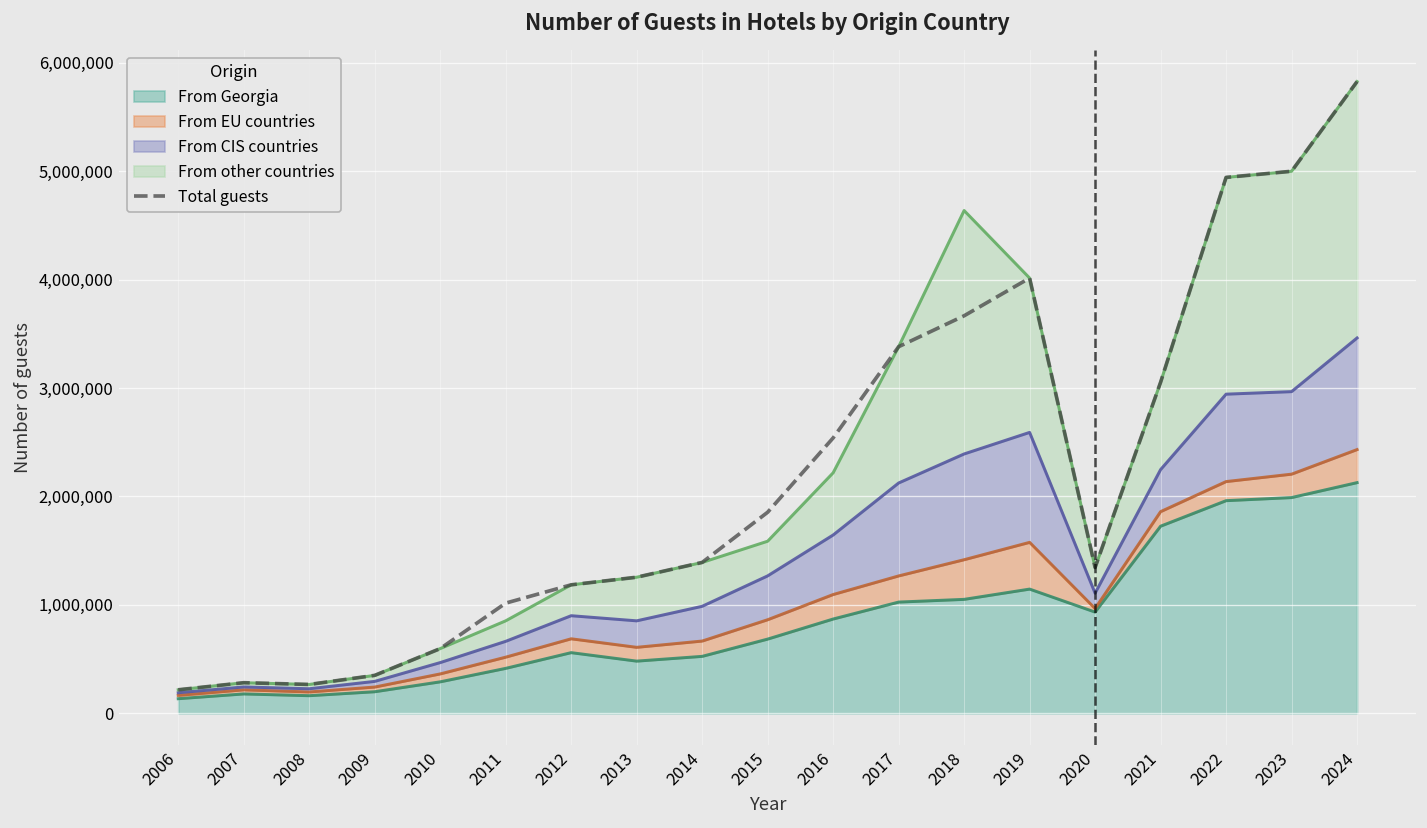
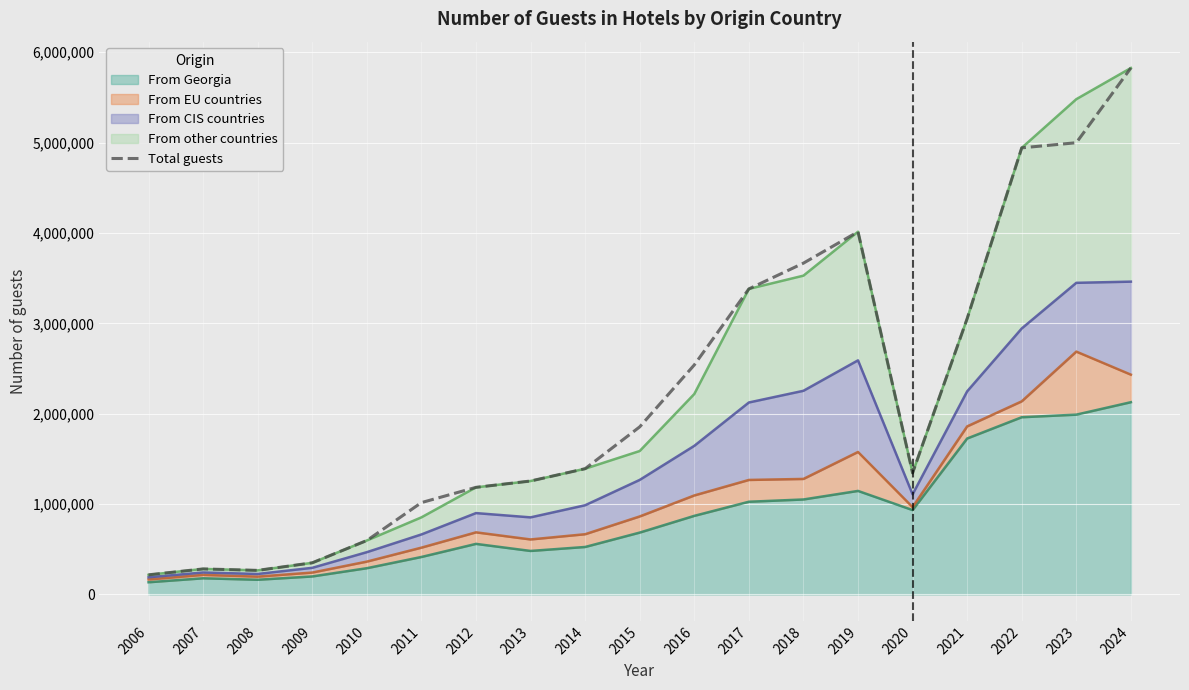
  {
    "From EU countries": {
      "2008": "0",
      "2009": "0",
      "2010": "100,000",
      "2011": "100,000",
      "2012": "100,000",
      "2013": "100,000",
      "2014": "100,000",
      "2015": "200,000",
      "2016": "200,000",
      "2017": "200,000",
-     "2018": "400,000",
+     "2018": "200,000",
      "2019": "400,000",
      "2020": "0",
      "2021": "100,000",
      "2022": "200,000",
-     "2023": "200,000",
+     "2023": "700,000",
      "2024": "300,000"
    },
    "From other countries": {
      "2011": "200,000",
      "2015": "300,000",
      "2016": "600,000",
-     "2018": "2,200,000"
+     "2018": "1,300,000"
    },
    "Total guests": {
      "2011": "1,000,000",
      "2015": "1,900,000",
      "2016": "2,500,000",
      "2018": "3,700,000"
    }
  }
